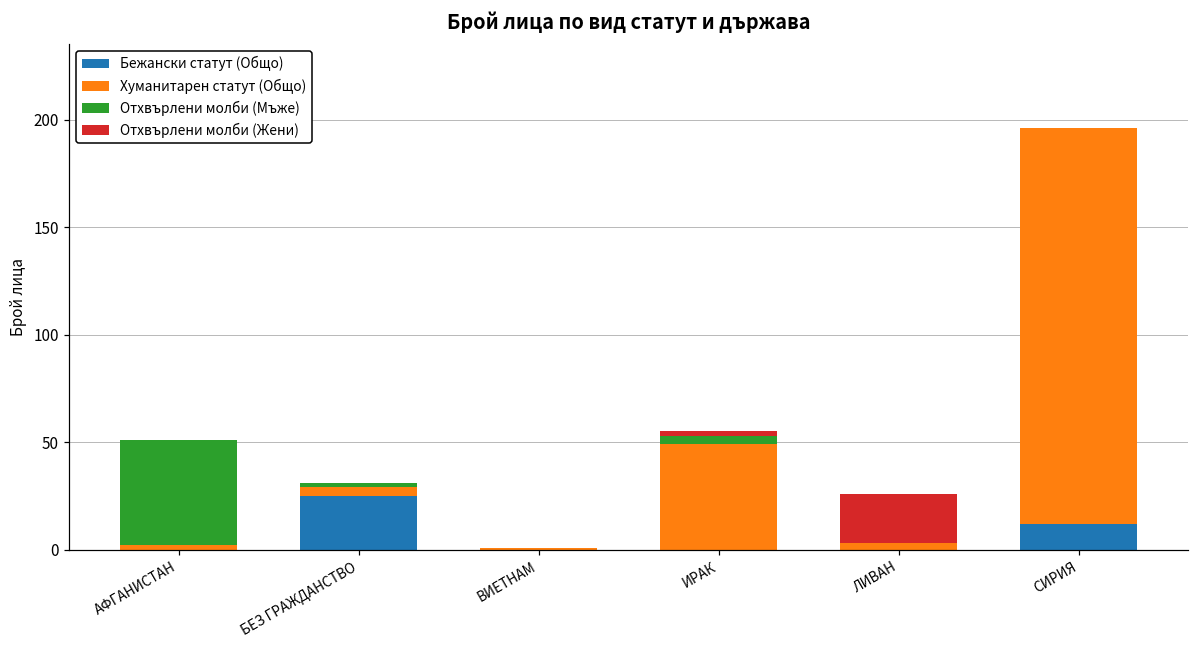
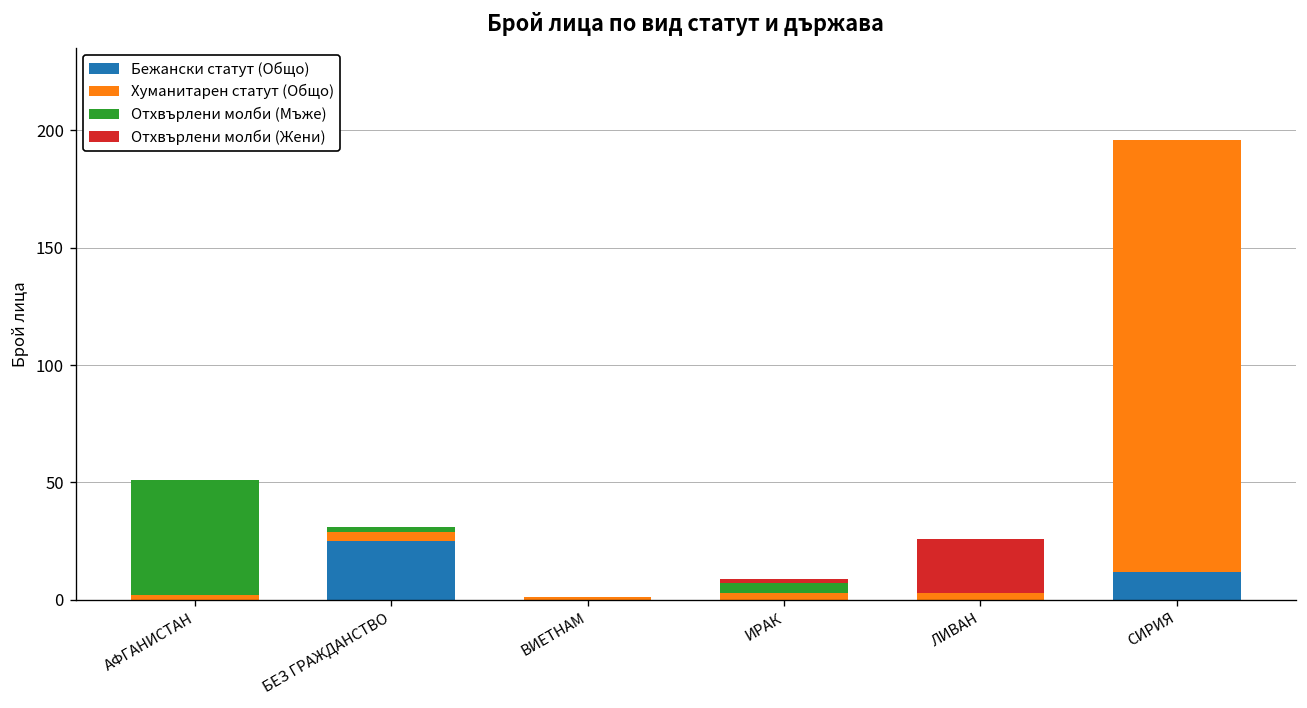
  {
    "Бежански статут (Общо)": {
      "АФГАНИСТАН": 0,
      "БЕЗ ГРАЖДАНСТВО": 25,
      "ВИЕТНАМ": 0,
      "ИРАК": 0,
      "ЛИВАН": 0,
      "СИРИЯ": 12
    },
    "Хуманитарен статут (Общо)": {
      "АФГАНИСТАН": 2,
      "БЕЗ ГРАЖДАНСТВО": 4,
-     "ИРАК": 49,
+     "ИРАК": 3,
      "ЛИВАН": 3,
      "СИРИЯ": 184
    },
    "Отхвърлени молби (Мъже)": {
      "АФГАНИСТАН": 49,
      "БЕЗ ГРАЖДАНСТВО": 2,
      "ВИЕТНАМ": 0,
      "ИРАК": 4,
      "ЛИВАН": 0,
      "СИРИЯ": 0
    },
    "Отхвърлени молби (Жени)": {
      "АФГАНИСТАН": 0,
      "БЕЗ ГРАЖДАНСТВО": 0,
      "ВИЕТНАМ": 0,
      "ИРАК": 2,
      "ЛИВАН": 23,
      "СИРИЯ": 0
    }
  }
